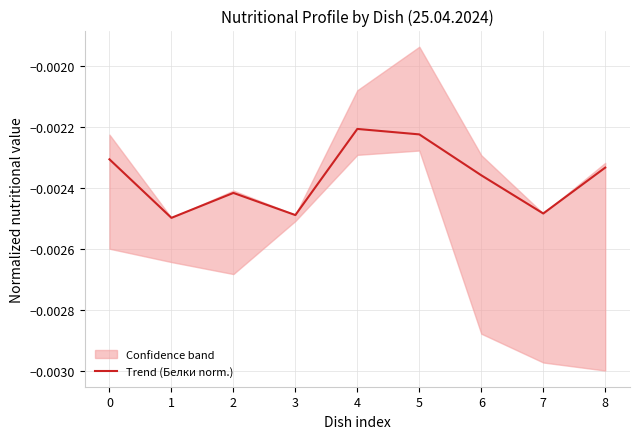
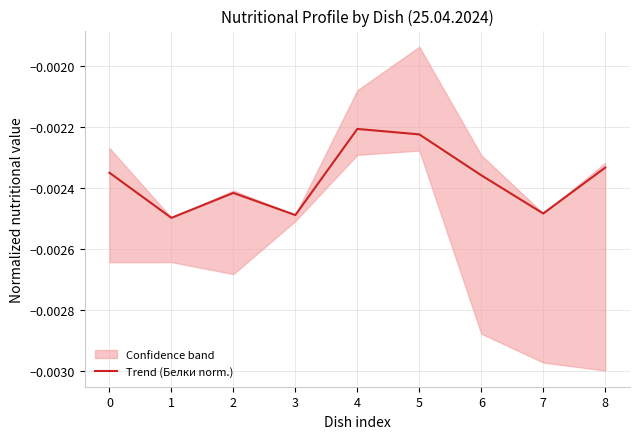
  {
    "Trend (Белки norm.)": {
-     "0": -0.00231,
+     "0": -0.00235,
      "4": -0.00221,
      "5": -0.00223,
      "6": -0.00236,
      "8": -0.00233
    }
  }
